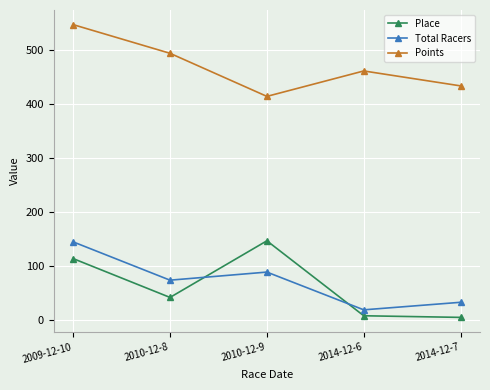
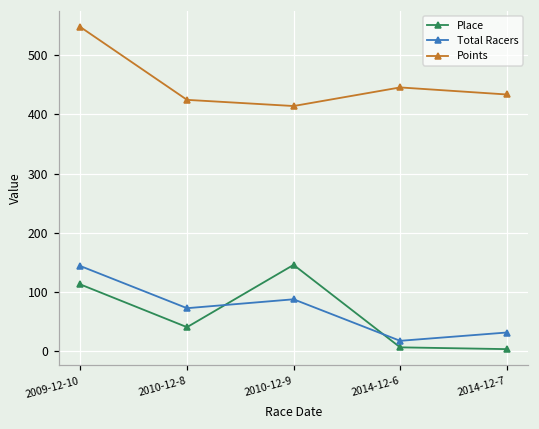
  {
    "Place": {
      "2009-12-10": 110,
      "2010-12-8": 40,
      "2010-12-9": 150,
      "2014-12-6": 10,
      "2014-12-7": 0
    },
    "Total Racers": {
      "2009-12-10": 140,
      "2010-12-8": 70,
      "2010-12-9": 90,
      "2014-12-6": 20,
      "2014-12-7": 30
    },
    "Points": {
      "2009-12-10": 550,
-     "2010-12-8": 490,
+     "2010-12-8": 420,
      "2010-12-9": 410,
-     "2014-12-6": 460,
+     "2014-12-6": 450,
      "2014-12-7": 430
    }
  }
